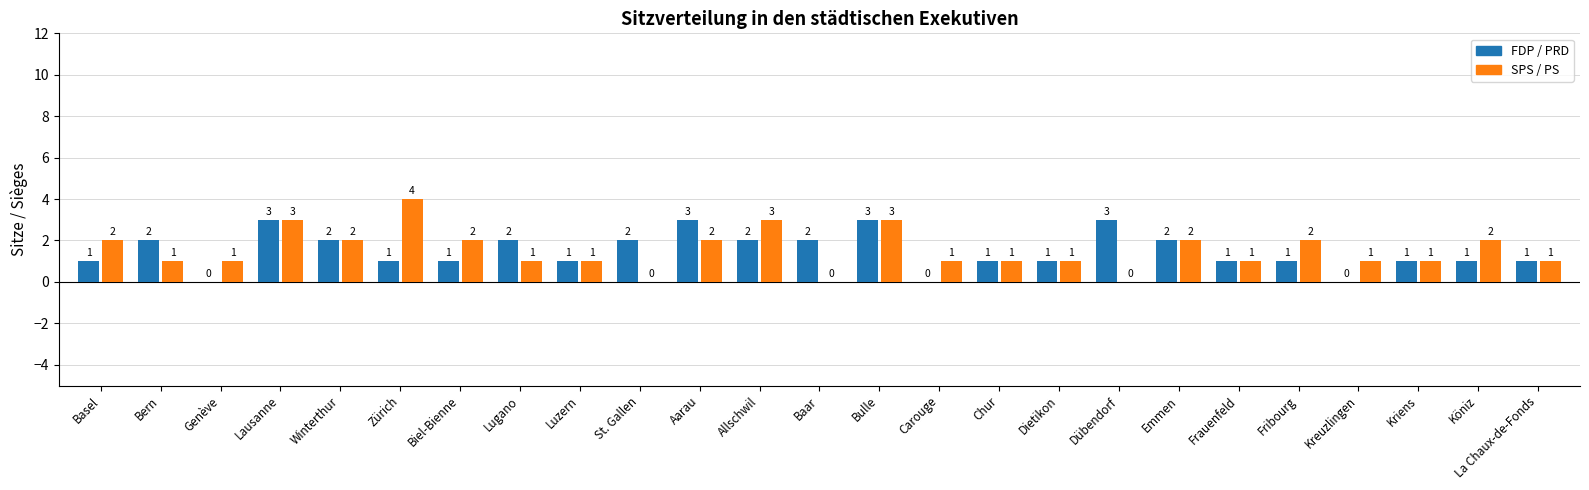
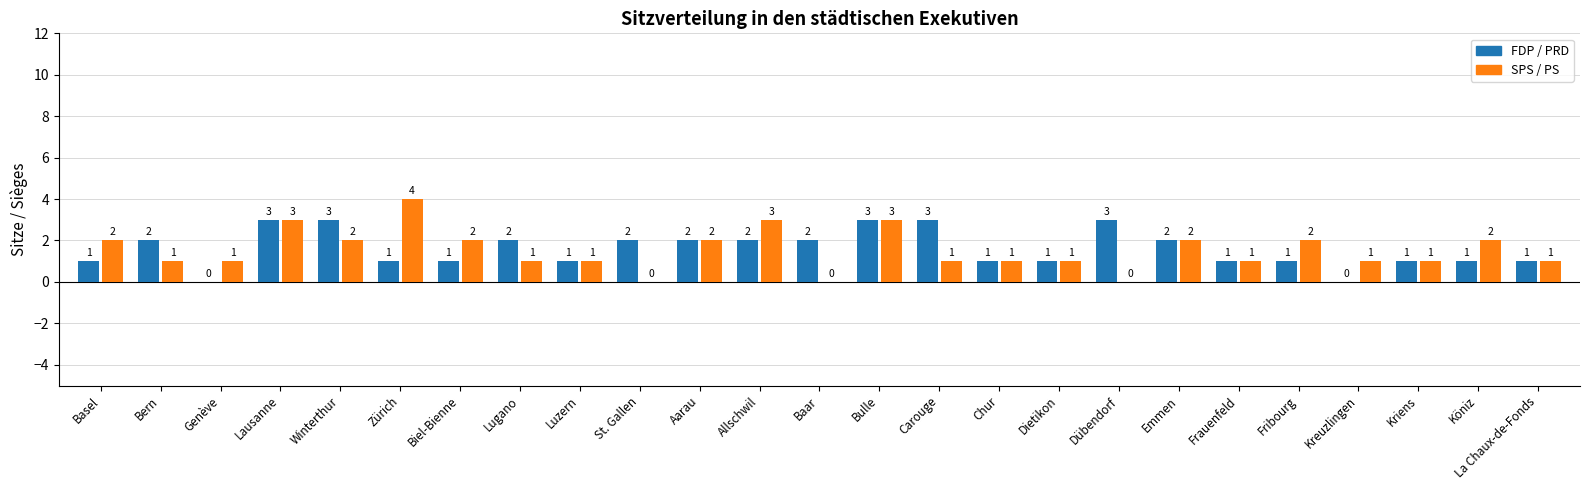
  {
    "FDP / PRD": {
      "Basel": 1,
      "Bern": 2,
      "Genève": 0,
      "Lausanne": 3,
-     "Winterthur": 2,
+     "Winterthur": 3,
      "Zürich": 1,
      "Biel-Bienne": 1,
      "Lugano": 2,
      "Luzern": 1,
      "St. Gallen": 2,
-     "Aarau": 3,
+     "Aarau": 2,
      "Allschwil": 2,
      "Baar": 2,
      "Bulle": 3,
-     "Carouge": 0,
+     "Carouge": 3,
      "Chur": 1,
      "Dietikon": 1,
      "Dübendorf": 3,
      "Emmen": 2,
      "Frauenfeld": 1,
      "Fribourg": 1,
      "Kreuzlingen": 0,
      "Kriens": 1,
      "Köniz": 1,
      "La Chaux-de-Fonds": 1
    },
    "SPS / PS": {
      "Basel": 2,
      "Bern": 1,
      "Genève": 1,
      "Lausanne": 3,
      "Winterthur": 2,
      "Zürich": 4,
      "Biel-Bienne": 2,
      "Lugano": 1,
      "Luzern": 1,
      "St. Gallen": 0,
      "Aarau": 2,
      "Allschwil": 3,
      "Baar": 0,
      "Bulle": 3,
      "Carouge": 1,
      "Chur": 1,
      "Dietikon": 1,
      "Dübendorf": 0,
      "Emmen": 2,
      "Frauenfeld": 1,
      "Fribourg": 2,
      "Kreuzlingen": 1,
      "Kriens": 1,
      "Köniz": 2,
      "La Chaux-de-Fonds": 1
    }
  }
